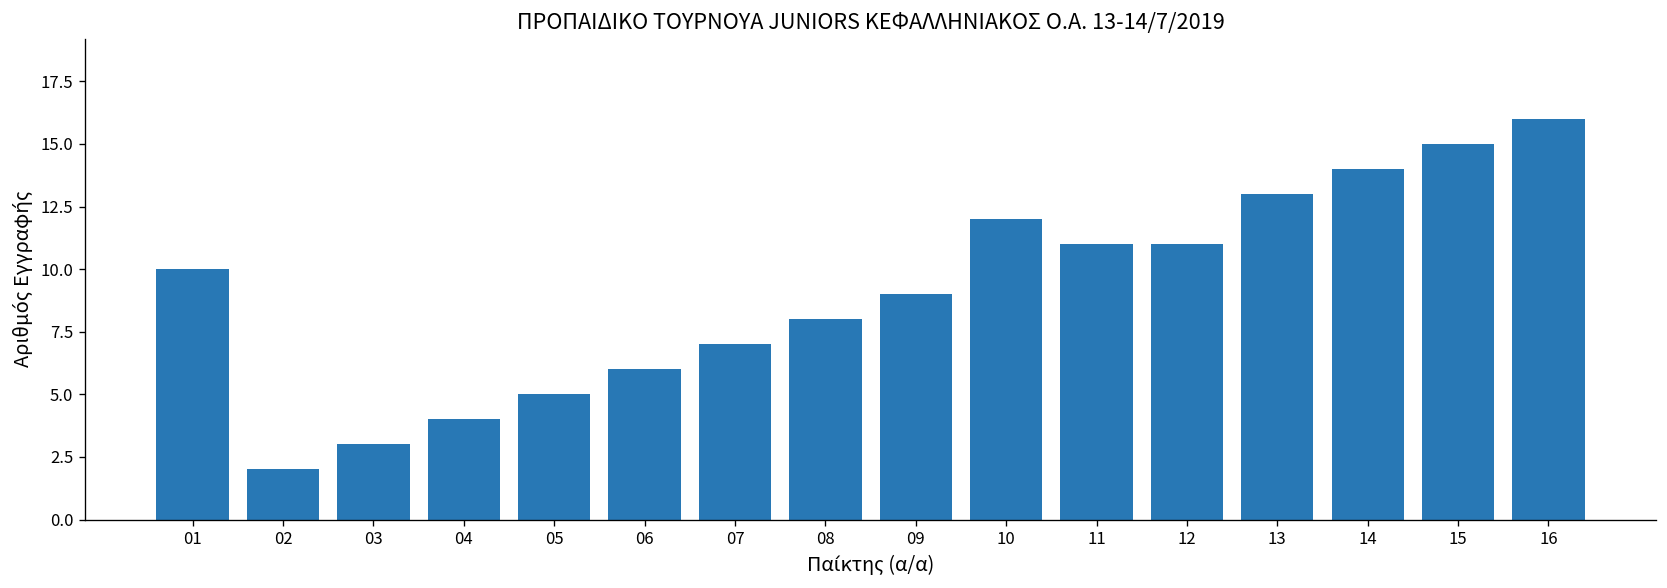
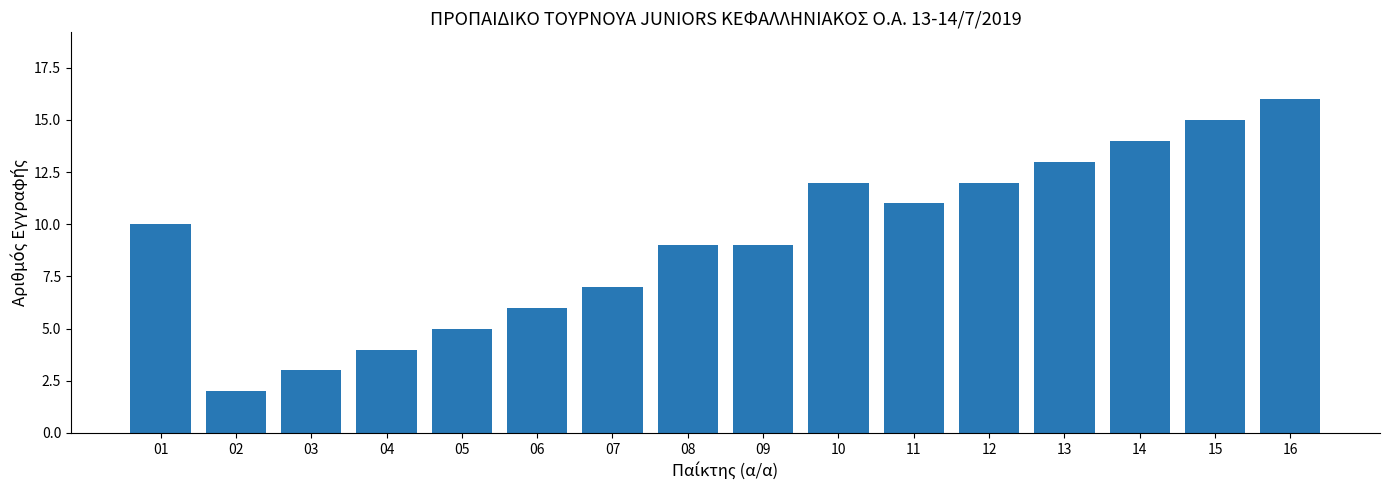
  {
    "01": 10,
    "02": 2,
    "03": 3,
    "04": 4,
    "05": 5,
    "06": 6,
    "07": 7,
-   "08": 8,
+   "08": 9,
    "09": 9,
    "10": 12,
    "11": 11,
-   "12": 11,
+   "12": 12,
    "13": 13,
    "14": 14,
    "15": 15,
    "16": 16
  }
